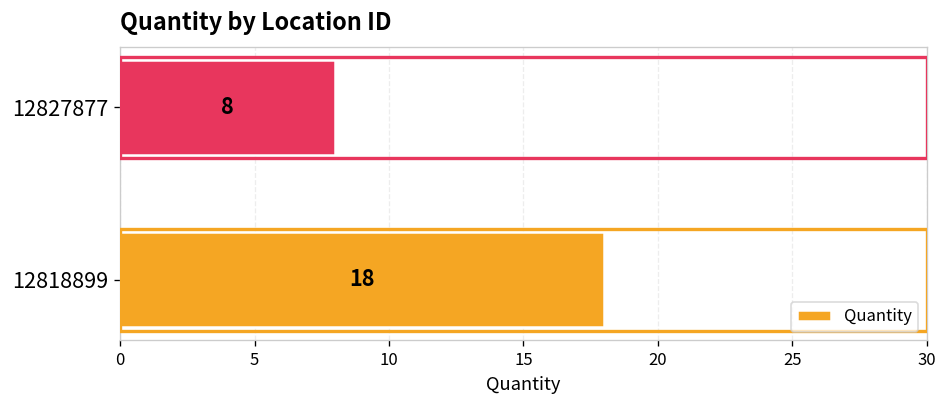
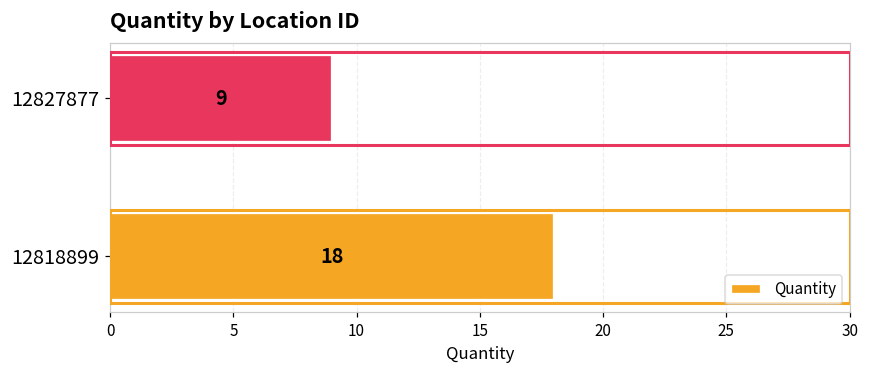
  {
-   "12827877": 8,
+   "12827877": 9,
    "12818899": 18
  }
